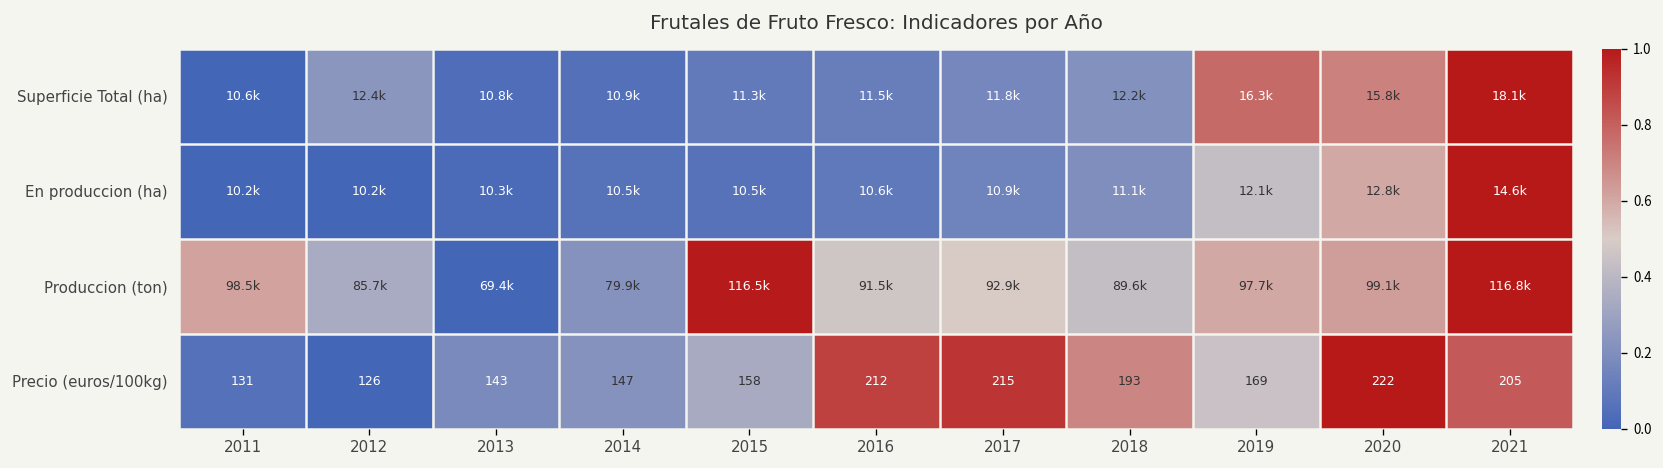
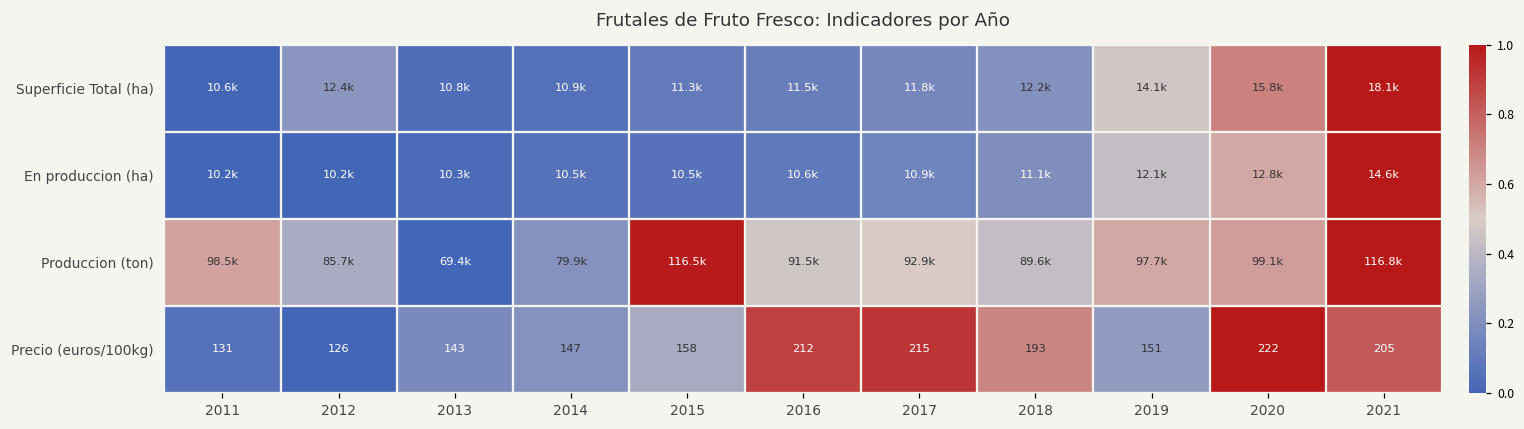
  {
    "Superficie Total (ha)": {
      "2011": "10.6k",
      "2012": "12.4k",
      "2013": "10.8k",
      "2014": "10.9k",
      "2015": "11.3k",
      "2016": "11.5k",
      "2017": "11.8k",
      "2018": "12.2k",
-     "2019": "16.3k",
+     "2019": "14.1k",
      "2020": "15.8k",
      "2021": "18.1k"
    },
    "En produccion (ha)": {
      "2011": "10.2k",
      "2012": "10.2k",
      "2013": "10.3k",
      "2014": "10.5k",
      "2015": "10.5k",
      "2016": "10.6k",
      "2017": "10.9k",
      "2018": "11.1k",
      "2019": "12.1k",
      "2020": "12.8k",
      "2021": "14.6k"
    },
    "Produccion (ton)": {
      "2011": "98.5k",
      "2012": "85.7k",
      "2013": "69.4k",
      "2014": "79.9k",
      "2015": "116.5k",
      "2016": "91.5k",
      "2017": "92.9k",
      "2018": "89.6k",
      "2019": "97.7k",
      "2020": "99.1k",
      "2021": "116.8k"
    },
    "Precio (euros/100kg)": {
      "2011": "131",
      "2012": "126",
      "2013": "143",
      "2014": "147",
      "2015": "158",
      "2016": "212",
      "2017": "215",
      "2018": "193",
-     "2019": "169",
+     "2019": "151",
      "2020": "222",
      "2021": "205"
    }
  }
